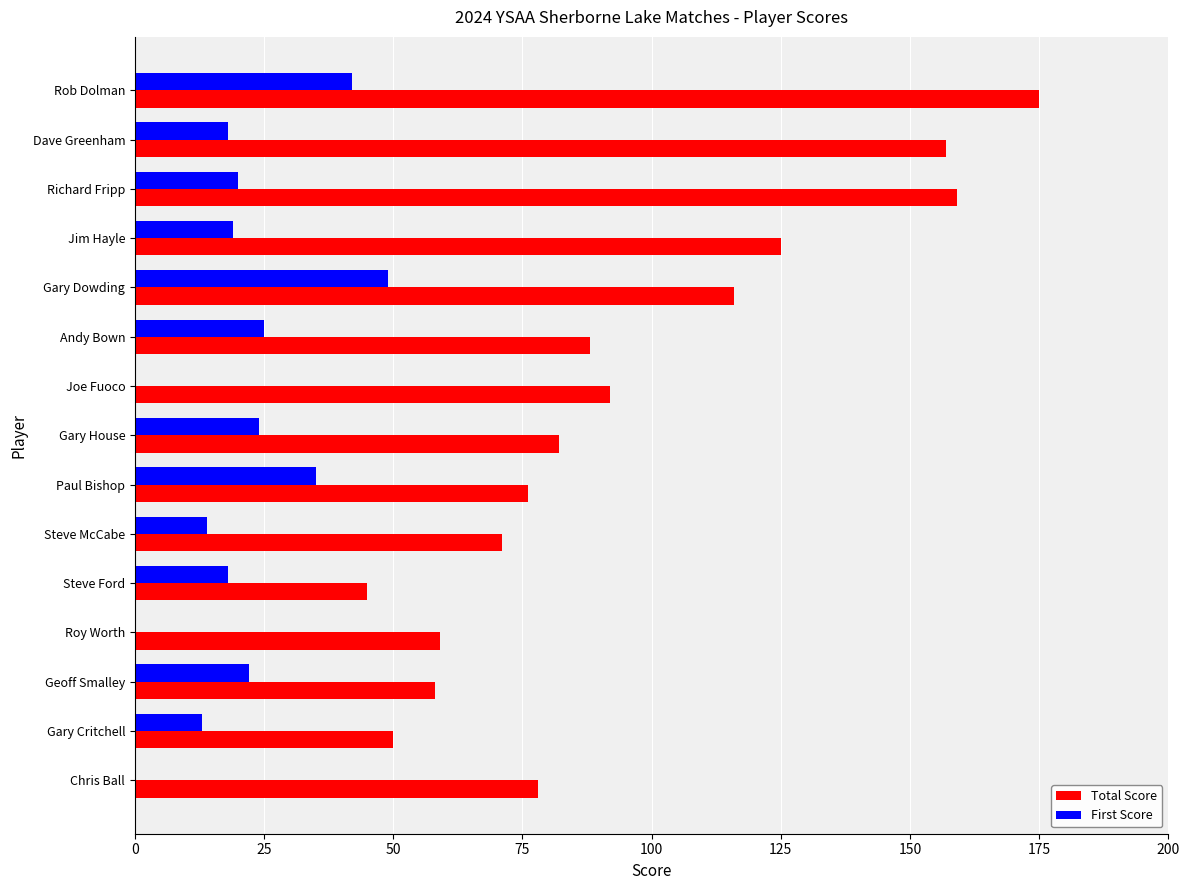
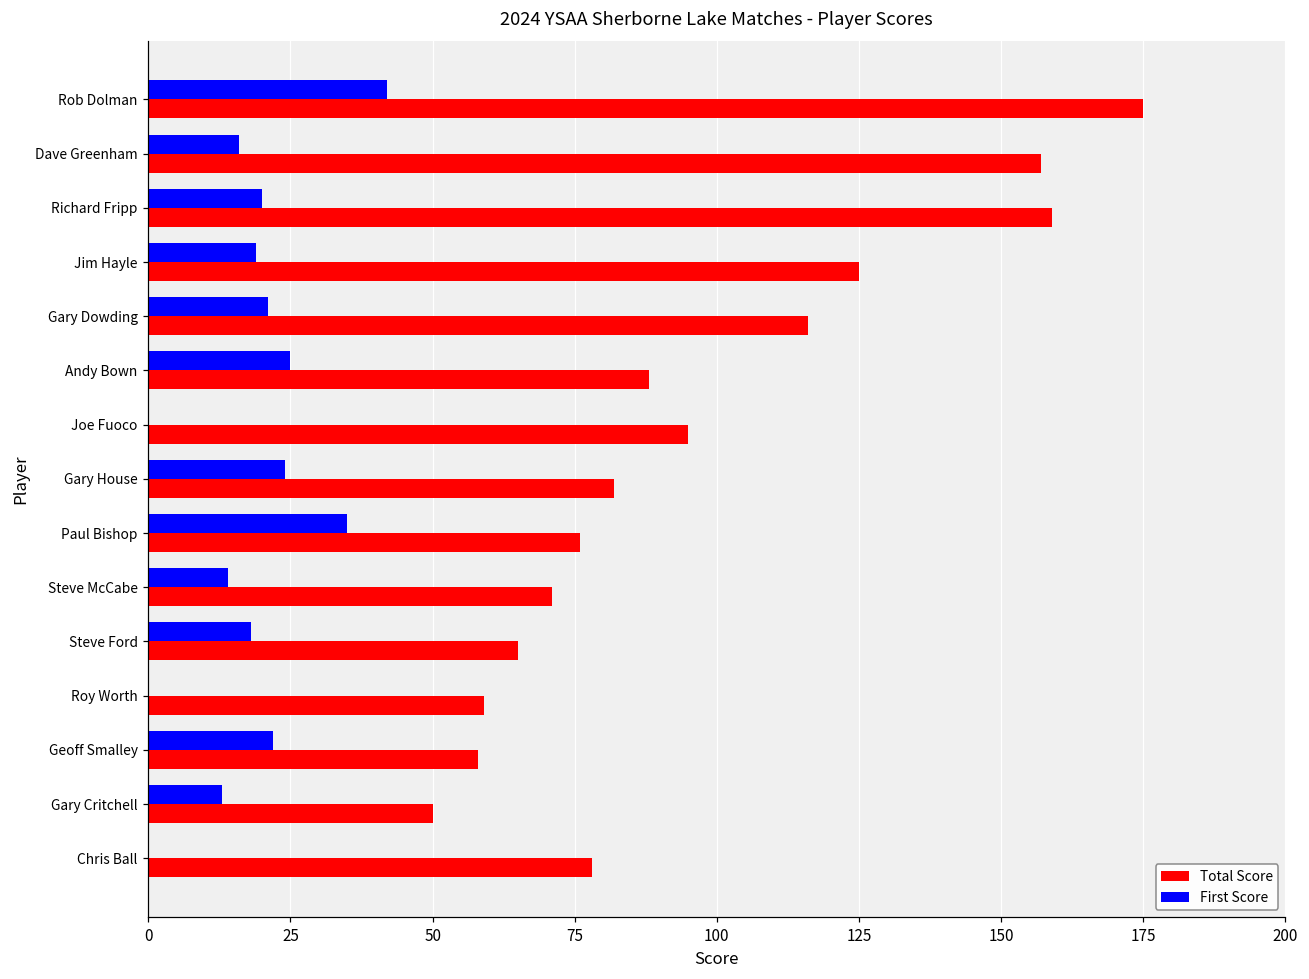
  {
    "Total Score": {
      "Rob Dolman": 175,
      "Dave Greenham": 157,
      "Richard Fripp": 159,
      "Jim Hayle": 125,
      "Gary Dowding": 116,
      "Andy Bown": 88,
-     "Joe Fuoco": 92,
+     "Joe Fuoco": 95,
      "Gary House": 82,
      "Paul Bishop": 76,
      "Steve McCabe": 71,
-     "Steve Ford": 45,
+     "Steve Ford": 65,
      "Roy Worth": 59,
      "Geoff Smalley": 58,
      "Gary Critchell": 50,
      "Chris Ball": 78
    },
    "First Score": {
      "Rob Dolman": 42,
-     "Dave Greenham": 18,
+     "Dave Greenham": 16,
      "Richard Fripp": 20,
      "Jim Hayle": 19,
-     "Gary Dowding": 49,
+     "Gary Dowding": 21,
      "Andy Bown": 25,
      "Joe Fuoco": 0,
      "Gary House": 24,
      "Paul Bishop": 35,
      "Steve McCabe": 14,
      "Steve Ford": 18,
      "Roy Worth": 0,
      "Geoff Smalley": 22,
      "Gary Critchell": 13,
      "Chris Ball": 0
    }
  }
